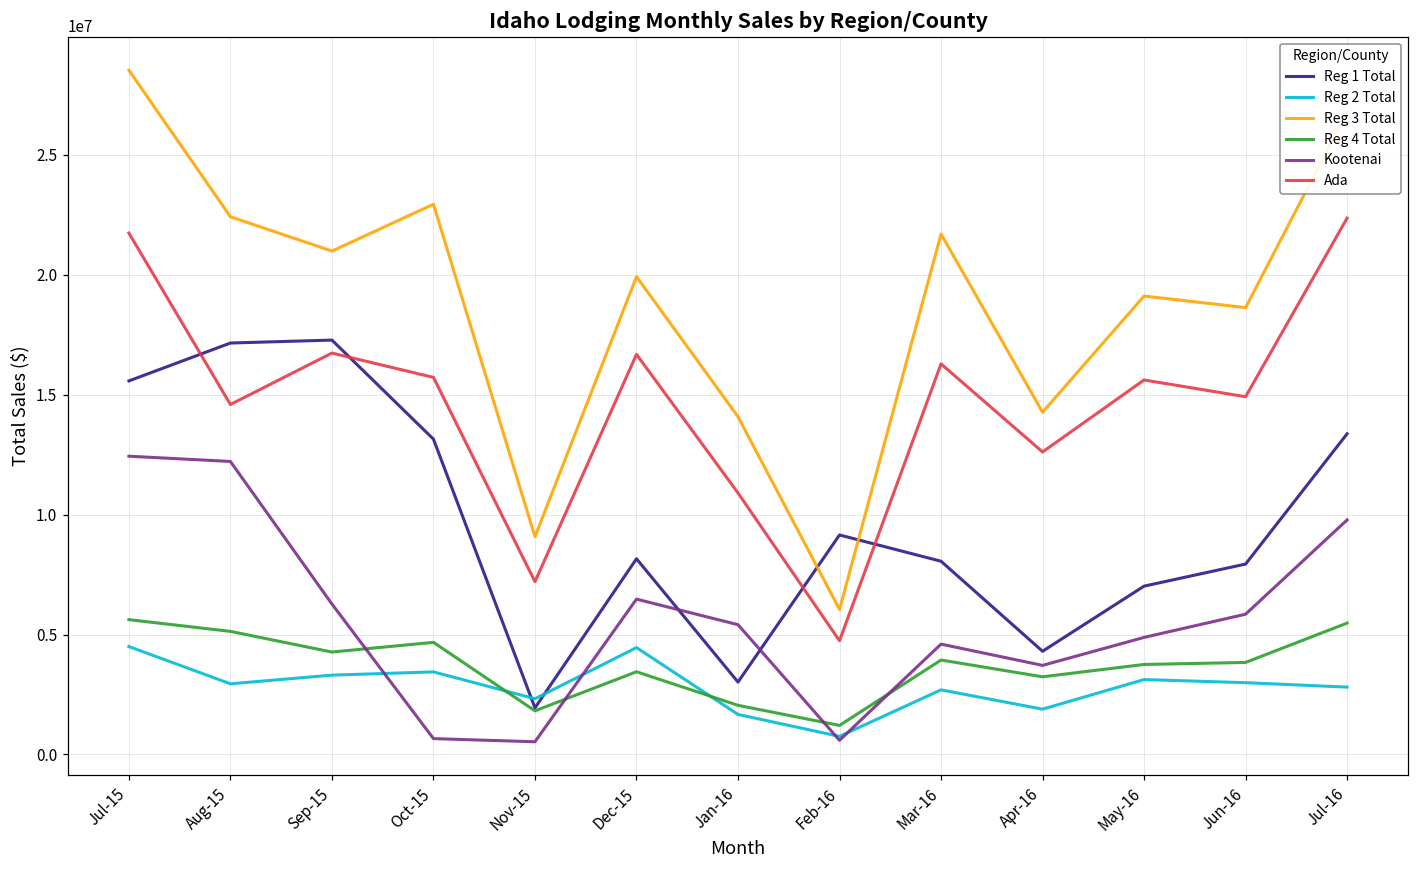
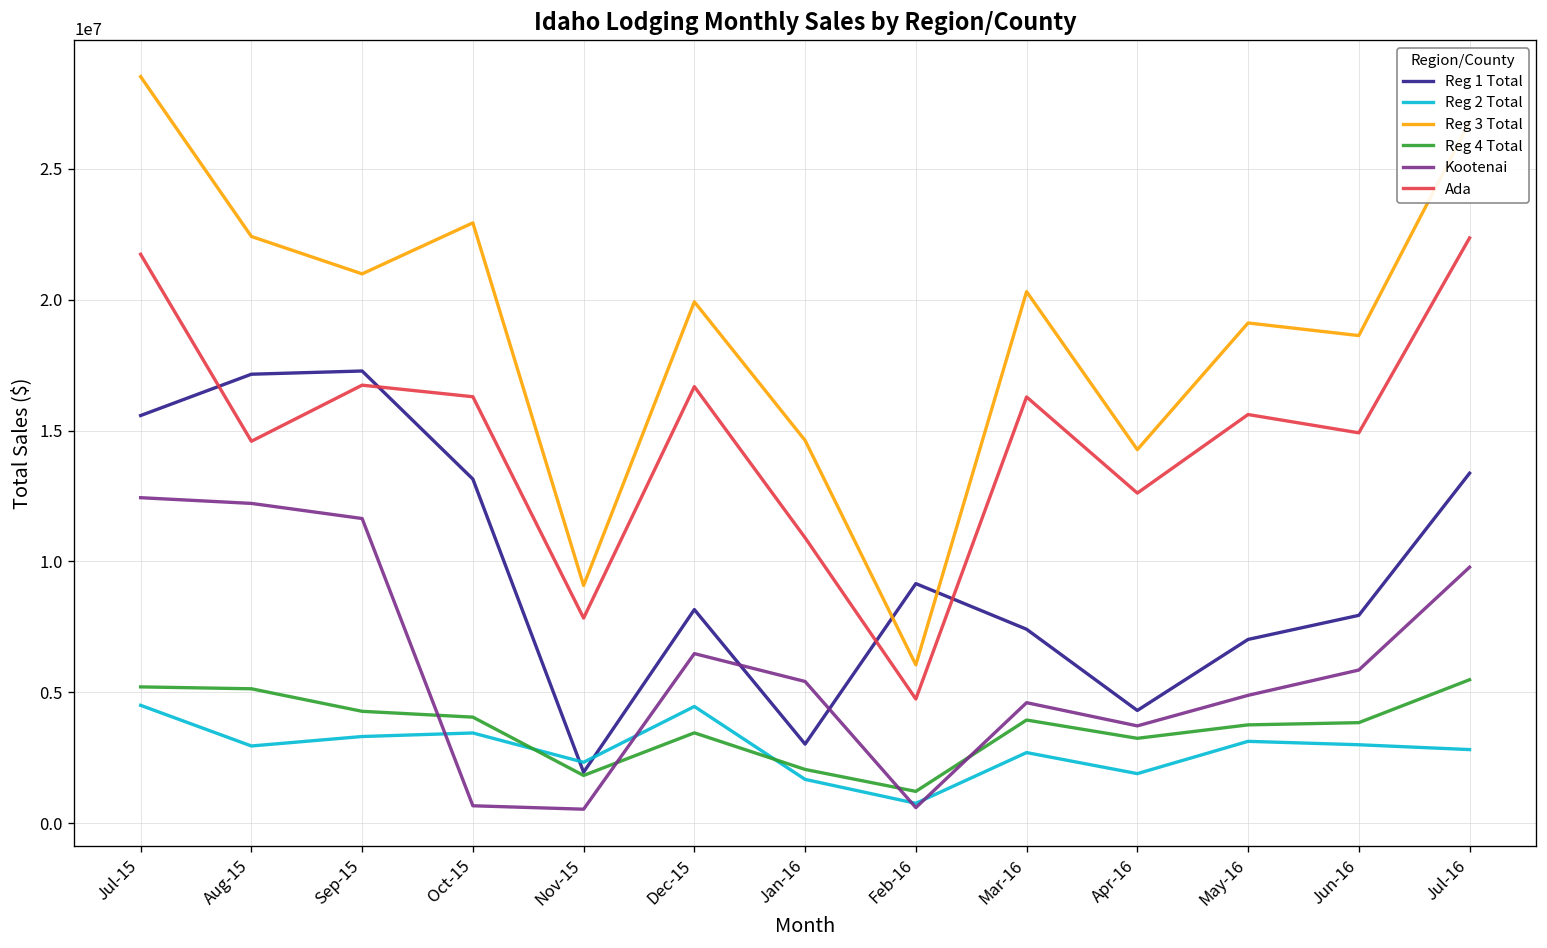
  {
    "Reg 1 Total": {
      "Jul-15": 15600000,
      "Aug-15": 17200000,
      "Sep-15": 17300000,
      "Oct-15": 13100000,
      "Nov-15": 1900000,
      "Dec-15": 8200000,
      "Jan-16": 3000000,
      "Feb-16": 9200000,
-     "Mar-16": 8100000,
+     "Mar-16": 7400000,
      "Apr-16": 4300000,
      "May-16": 7000000,
      "Jun-16": 7900000,
      "Jul-16": 13400000
    },
    "Reg 2 Total": {
      "Jul-15": 4500000,
      "Aug-15": 2900000,
      "Sep-15": 3300000,
      "Oct-15": 3400000,
      "Nov-15": 2300000,
      "Dec-15": 4500000,
      "Jan-16": 1700000,
      "Feb-16": 800000,
      "Mar-16": 2700000,
      "Apr-16": 1900000,
      "May-16": 3100000,
      "Jun-16": 3000000,
      "Jul-16": 2800000
    },
    "Reg 3 Total": {
      "Jul-15": 28500000,
      "Aug-15": 22400000,
      "Sep-15": 21000000,
      "Oct-15": 22900000,
      "Nov-15": 9100000,
      "Dec-15": 19900000,
-     "Jan-16": 14100000,
+     "Jan-16": 14600000,
      "Feb-16": 6000000,
-     "Mar-16": 21700000,
+     "Mar-16": 20300000,
      "Apr-16": 14300000,
      "May-16": 19100000,
      "Jun-16": 18600000
    },
    "Reg 4 Total": {
-     "Jul-15": 5600000,
+     "Jul-15": 5200000,
      "Aug-15": 5100000,
      "Sep-15": 4300000,
-     "Oct-15": 4700000,
+     "Oct-15": 4000000,
      "Nov-15": 1800000,
      "Dec-15": 3400000,
      "Jan-16": 2000000,
      "Feb-16": 1200000,
      "Mar-16": 3900000,
      "Apr-16": 3200000,
      "May-16": 3800000,
      "Jun-16": 3800000,
      "Jul-16": 5500000
    },
    "Kootenai": {
      "Jul-15": 12400000,
      "Aug-15": 12200000,
-     "Sep-15": 6300000,
+     "Sep-15": 11600000,
      "Oct-15": 700000,
      "Nov-15": 500000,
      "Dec-15": 6500000,
      "Jan-16": 5400000,
      "Feb-16": 600000,
      "Mar-16": 4600000,
      "Apr-16": 3700000,
      "May-16": 4900000,
      "Jun-16": 5800000,
      "Jul-16": 9800000
    },
    "Ada": {
      "Jul-15": 21700000,
      "Aug-15": 14600000,
      "Sep-15": 16700000,
-     "Oct-15": 15700000,
-     "Nov-15": 7200000,
+     "Oct-15": 16300000,
+     "Nov-15": 7800000,
      "Dec-15": 16700000,
      "Jan-16": 10900000,
      "Feb-16": 4700000,
      "Mar-16": 16300000,
      "Apr-16": 12600000,
      "May-16": 15600000,
      "Jun-16": 14900000,
      "Jul-16": 22400000
    }
  }
